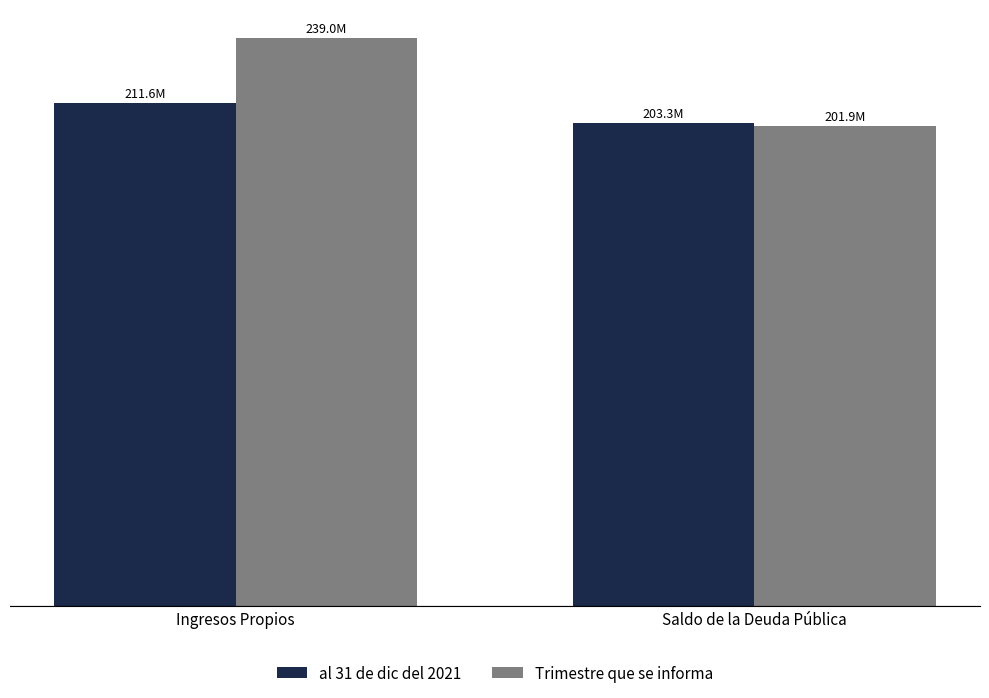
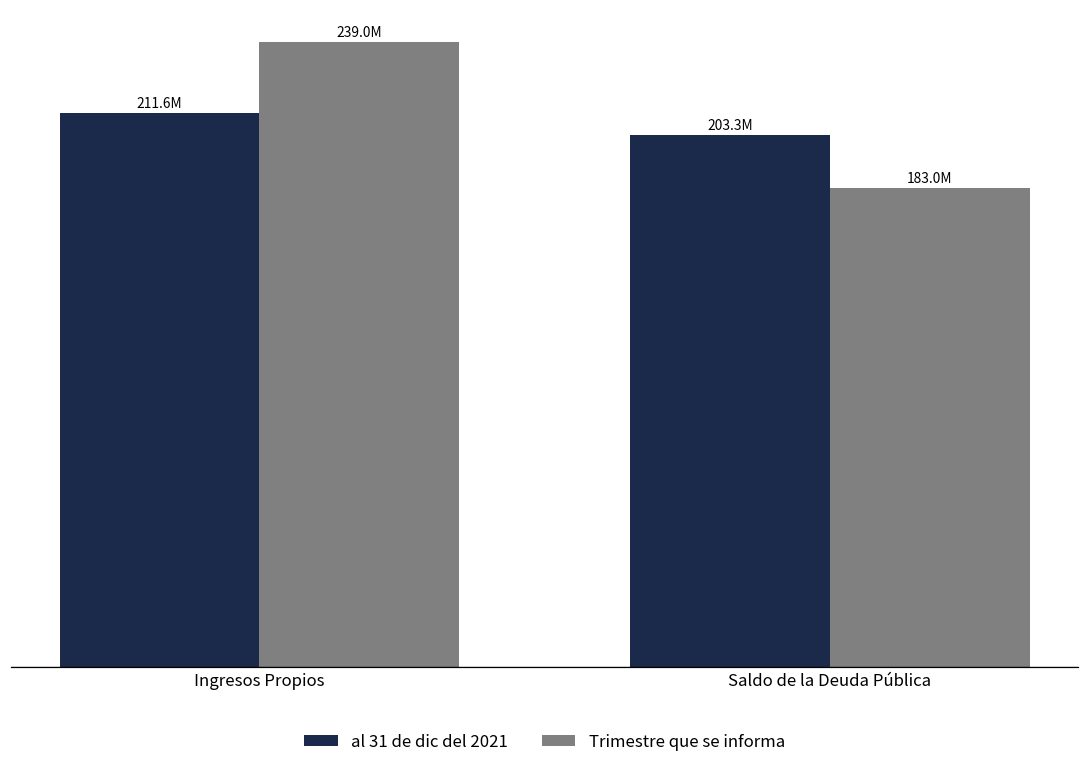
  {
    "al 31 de dic del 2021": {
      "Ingresos Propios": "211.6M",
      "Saldo de la Deuda Pública": "203.3M"
    },
    "Trimestre que se informa": {
      "Ingresos Propios": "239.0M",
-     "Saldo de la Deuda Pública": "201.9M"
+     "Saldo de la Deuda Pública": "183.0M"
    }
  }
